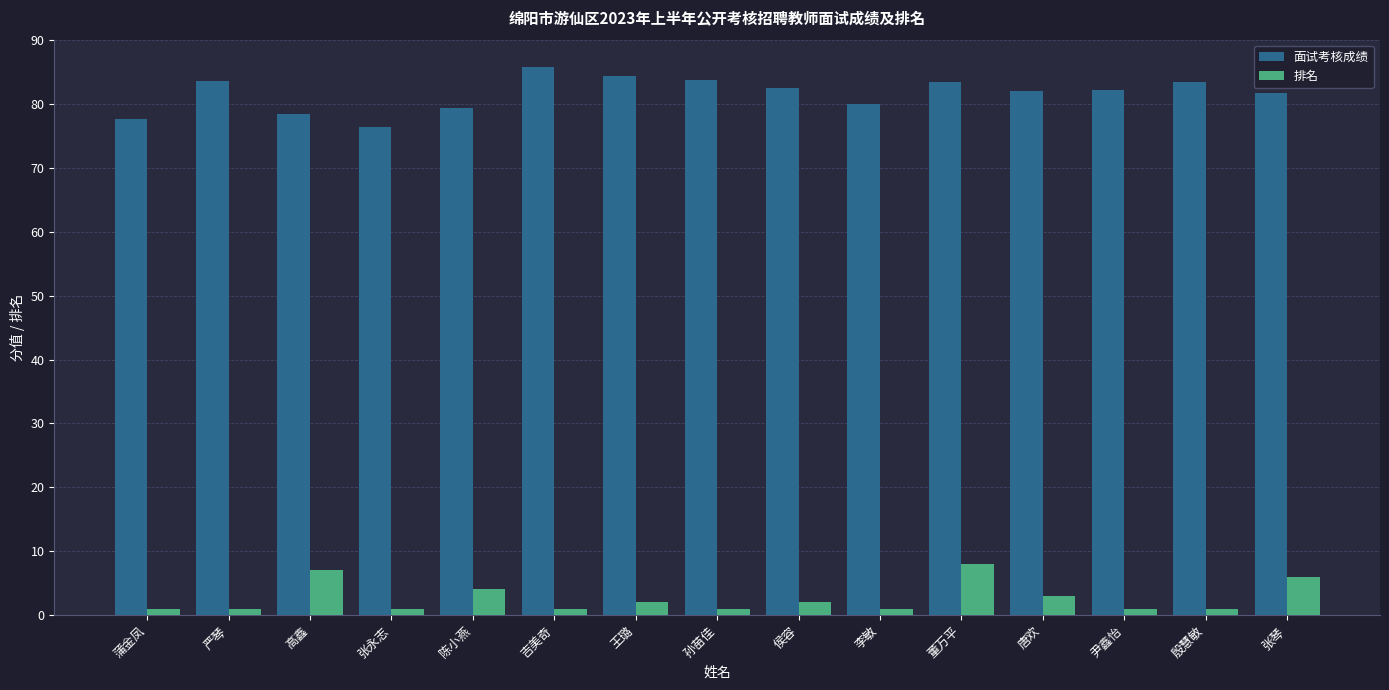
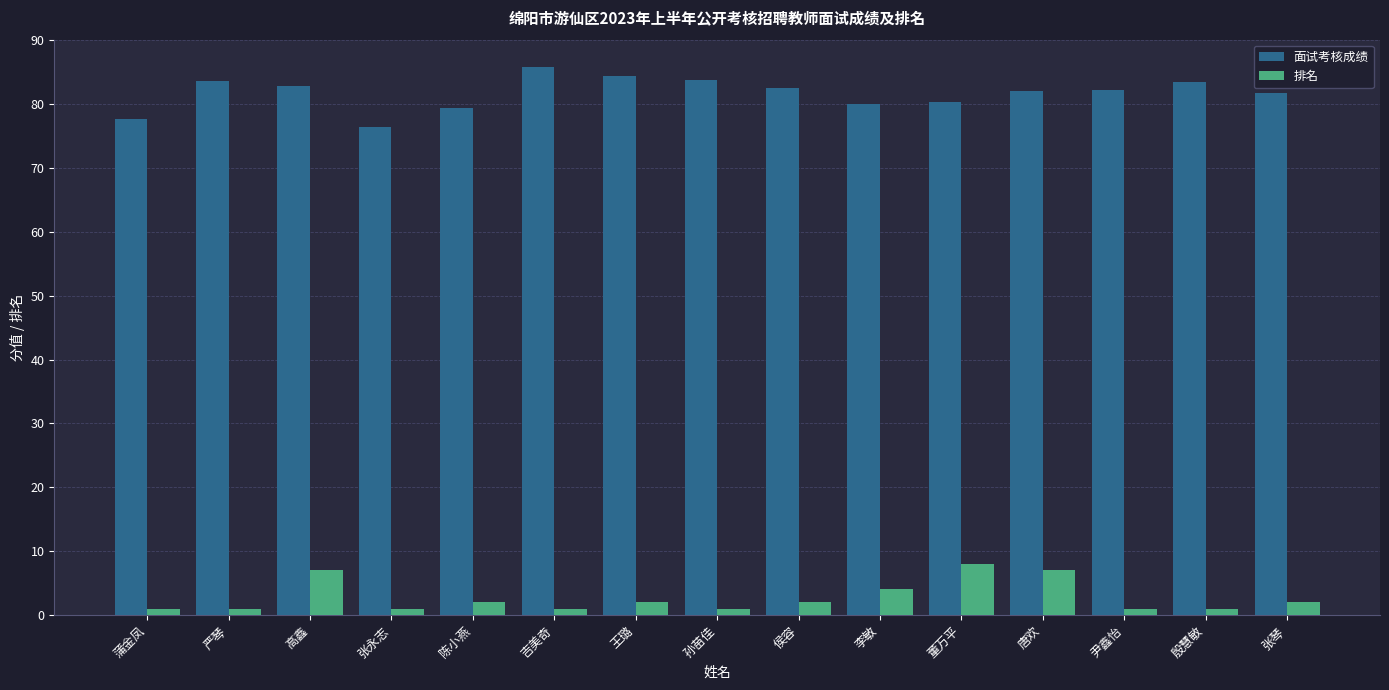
  {
    "面试考核成绩": {
      "蒲金凤": 78,
      "严琴": 84,
-     "高鑫": 78,
+     "高鑫": 83,
      "张永志": 76,
      "陈小燕": 79,
      "吉美奇": 86,
      "王璐": 84,
      "孙苗佳": 84,
      "侯容": 83,
      "李敏": 80,
-     "董万平": 83,
+     "董万平": 80,
      "唐欢": 82,
      "尹鑫怡": 82,
      "殷慧敏": 83,
      "张琴": 82
    },
    "排名": {
      "蒲金凤": 1,
      "严琴": 1,
      "高鑫": 7,
      "张永志": 1,
-     "陈小燕": 4,
+     "陈小燕": 2,
      "吉美奇": 1,
      "王璐": 2,
      "孙苗佳": 1,
      "侯容": 2,
-     "李敏": 1,
+     "李敏": 4,
      "董万平": 8,
-     "唐欢": 3,
+     "唐欢": 7,
      "尹鑫怡": 1,
      "殷慧敏": 1,
-     "张琴": 6
+     "张琴": 2
    }
  }
